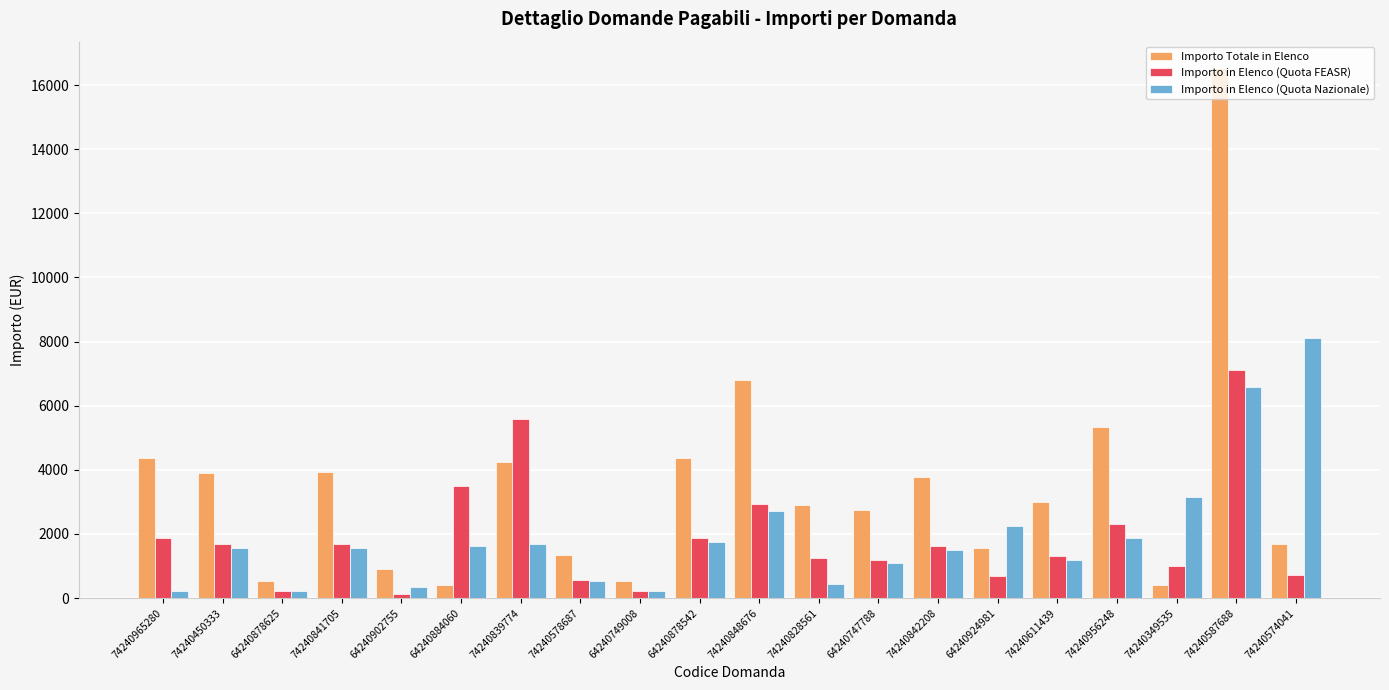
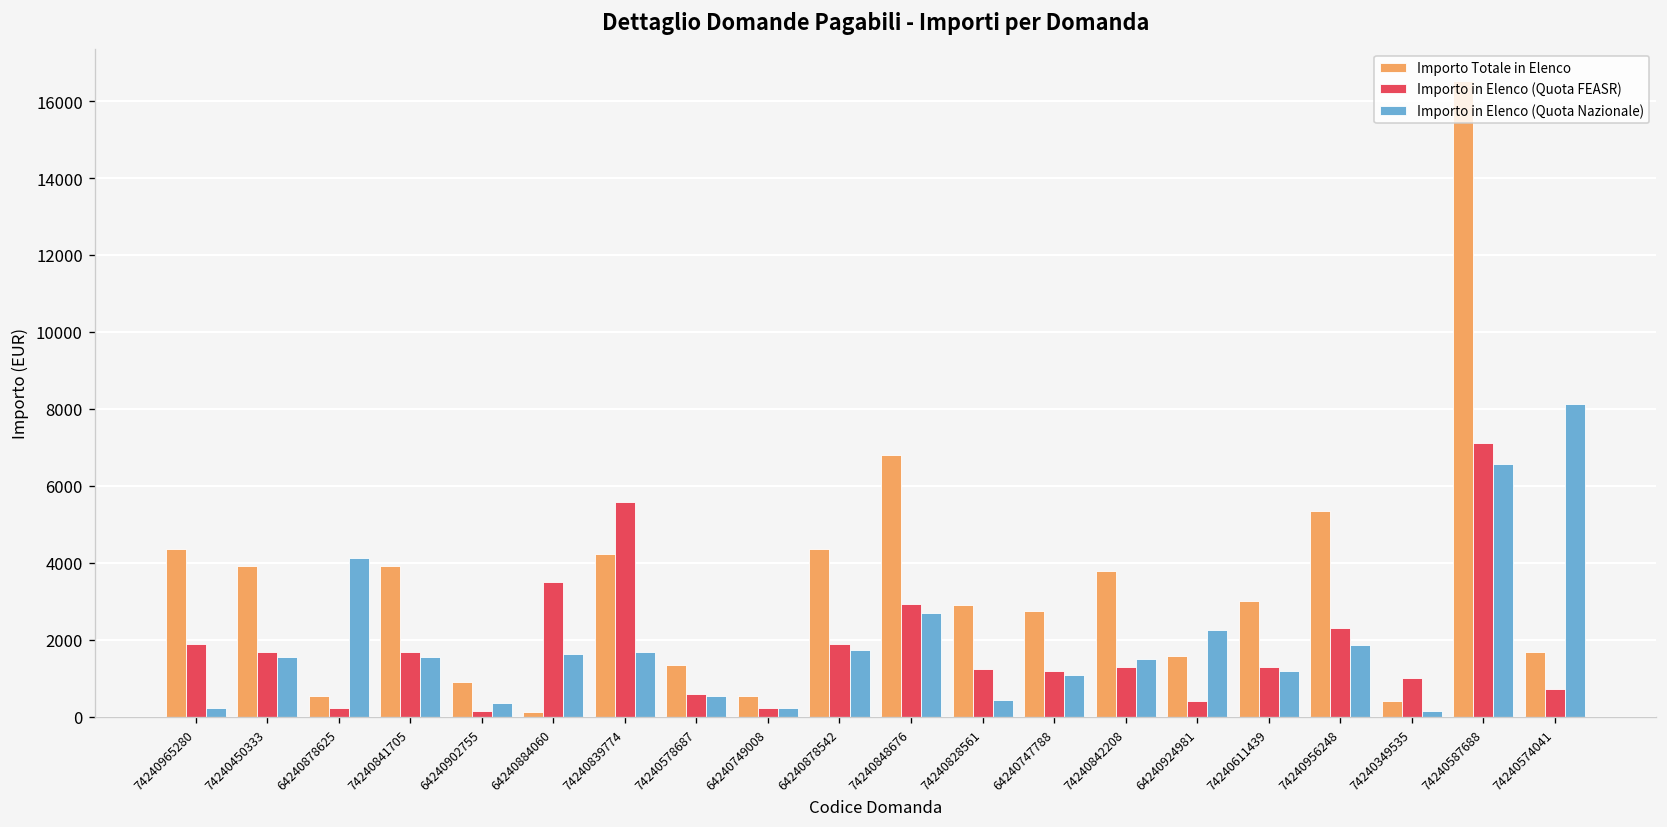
  {
    "Importo Totale in Elenco": {
      "74240965280": 4400,
      "74240450333": 3900,
      "64240878625": 500,
      "74240841705": 3900,
      "64240902755": 900,
-     "64240884060": 400,
+     "64240884060": 100,
      "74240839774": 4200,
      "74240578687": 1300,
      "64240749008": 500,
      "64240878542": 4400,
      "74240848676": 6800,
      "74240828561": 2900,
      "64240747788": 2700,
      "74240842208": 3800,
      "64240924981": 1600,
      "74240611439": 3000,
      "74240956248": 5300,
      "74240349535": 400,
      "74240574041": 1700
    },
    "Importo in Elenco (Quota FEASR)": {
      "74240965280": 1900,
      "74240450333": 1700,
      "64240878625": 200,
      "74240841705": 1700,
      "64240902755": 100,
      "64240884060": 3500,
      "74240839774": 5600,
      "74240578687": 600,
      "64240749008": 200,
      "64240878542": 1900,
      "74240848676": 2900,
      "74240828561": 1300,
      "64240747788": 1200,
-     "74240842208": 1600,
-     "64240924981": 700,
+     "74240842208": 1300,
+     "64240924981": 400,
      "74240611439": 1300,
      "74240956248": 2300,
      "74240349535": 1000,
      "74240587688": 7100,
      "74240574041": 700
    },
    "Importo in Elenco (Quota Nazionale)": {
      "74240965280": 200,
      "74240450333": 1600,
-     "64240878625": 200,
+     "64240878625": 4100,
      "74240841705": 1600,
      "64240902755": 400,
      "64240884060": 1600,
      "74240839774": 1700,
      "74240578687": 500,
      "64240749008": 200,
      "64240878542": 1700,
      "74240848676": 2700,
      "74240828561": 400,
      "64240747788": 1100,
      "74240842208": 1500,
      "64240924981": 2300,
      "74240611439": 1200,
      "74240956248": 1900,
-     "74240349535": 3100,
+     "74240349535": 200,
      "74240587688": 6600,
      "74240574041": 8100
    }
  }
